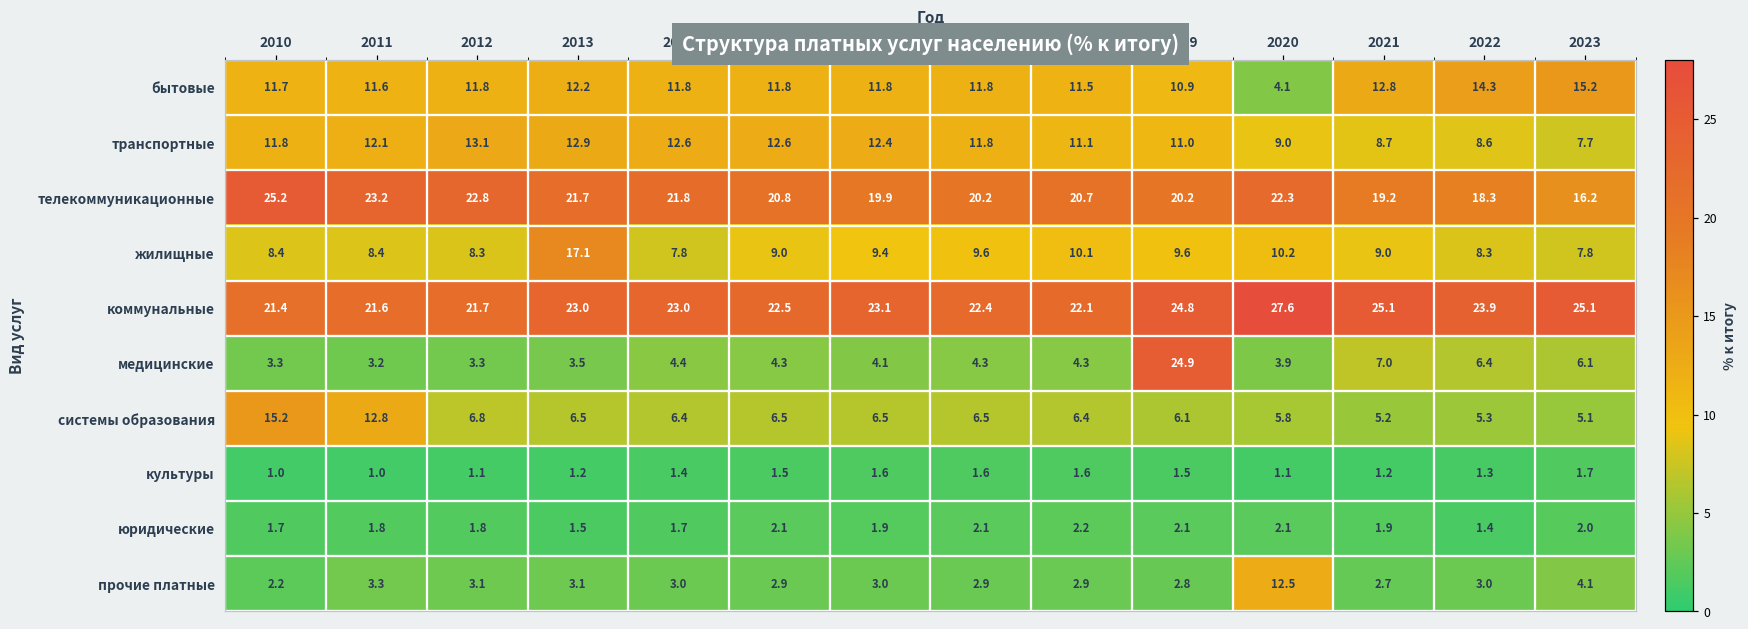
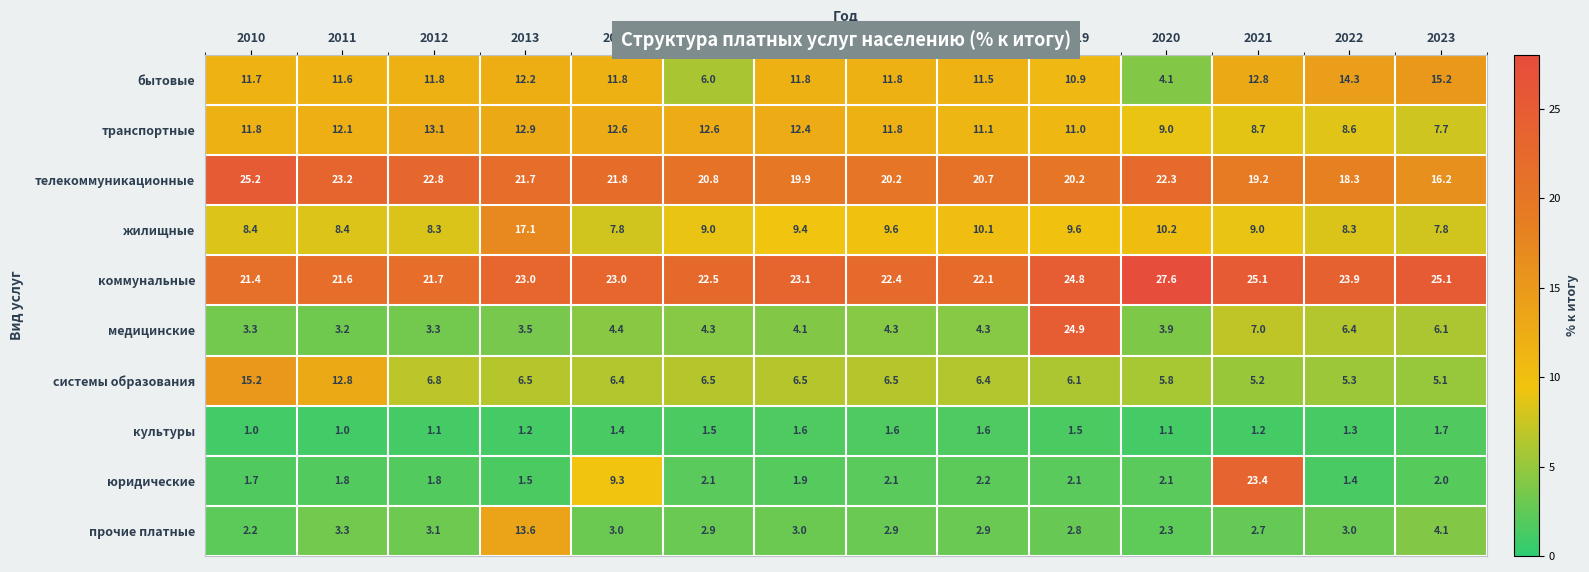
  {
    "бытовые": {
      "2010": 11.7,
      "2011": 11.6,
      "2012": 11.8,
      "2013": 12.2,
      "2014": 11.8,
-     "2015": 11.8,
+     "2015": 6.0,
      "2016": 11.8,
      "2017": 11.8,
      "2018": 11.5,
      "2019": 10.9,
      "2020": 4.1,
      "2021": 12.8,
      "2022": 14.3,
      "2023": 15.2
    },
    "транспортные": {
      "2010": 11.8,
      "2011": 12.1,
      "2012": 13.1,
      "2013": 12.9,
      "2014": 12.6,
      "2015": 12.6,
      "2016": 12.4,
      "2017": 11.8,
      "2018": 11.1,
      "2019": 11.0,
      "2020": 9.0,
      "2021": 8.7,
      "2022": 8.6,
      "2023": 7.7
    },
    "телекоммуникационные": {
      "2010": 25.2,
      "2011": 23.2,
      "2012": 22.8,
      "2013": 21.7,
      "2014": 21.8,
      "2015": 20.8,
      "2016": 19.9,
      "2017": 20.2,
      "2018": 20.7,
      "2019": 20.2,
      "2020": 22.3,
      "2021": 19.2,
      "2022": 18.3,
      "2023": 16.2
    },
    "жилищные": {
      "2010": 8.4,
      "2011": 8.4,
      "2012": 8.3,
      "2013": 17.1,
      "2014": 7.8,
      "2015": 9.0,
      "2016": 9.4,
      "2017": 9.6,
      "2018": 10.1,
      "2019": 9.6,
      "2020": 10.2,
      "2021": 9.0,
      "2022": 8.3,
      "2023": 7.8
    },
    "коммунальные": {
      "2010": 21.4,
      "2011": 21.6,
      "2012": 21.7,
      "2013": 23.0,
      "2014": 23.0,
      "2015": 22.5,
      "2016": 23.1,
      "2017": 22.4,
      "2018": 22.1,
      "2019": 24.8,
      "2020": 27.6,
      "2021": 25.1,
      "2022": 23.9,
      "2023": 25.1
    },
    "медицинские": {
      "2010": 3.3,
      "2011": 3.2,
      "2012": 3.3,
      "2013": 3.5,
      "2014": 4.4,
      "2015": 4.3,
      "2016": 4.1,
      "2017": 4.3,
      "2018": 4.3,
      "2019": 24.9,
      "2020": 3.9,
      "2021": 7.0,
      "2022": 6.4,
      "2023": 6.1
    },
    "системы образования": {
      "2010": 15.2,
      "2011": 12.8,
      "2012": 6.8,
      "2013": 6.5,
      "2014": 6.4,
      "2015": 6.5,
      "2016": 6.5,
      "2017": 6.5,
      "2018": 6.4,
      "2019": 6.1,
      "2020": 5.8,
      "2021": 5.2,
      "2022": 5.3,
      "2023": 5.1
    },
    "культуры": {
      "2010": 1.0,
      "2011": 1.0,
      "2012": 1.1,
      "2013": 1.2,
      "2014": 1.4,
      "2015": 1.5,
      "2016": 1.6,
      "2017": 1.6,
      "2018": 1.6,
      "2019": 1.5,
      "2020": 1.1,
      "2021": 1.2,
      "2022": 1.3,
      "2023": 1.7
    },
    "юридические": {
      "2010": 1.7,
      "2011": 1.8,
      "2012": 1.8,
      "2013": 1.5,
-     "2014": 1.7,
+     "2014": 9.3,
      "2015": 2.1,
      "2016": 1.9,
      "2017": 2.1,
      "2018": 2.2,
      "2019": 2.1,
      "2020": 2.1,
-     "2021": 1.9,
+     "2021": 23.4,
      "2022": 1.4,
      "2023": 2.0
    },
    "прочие платные": {
      "2010": 2.2,
      "2011": 3.3,
      "2012": 3.1,
-     "2013": 3.1,
+     "2013": 13.6,
      "2014": 3.0,
      "2015": 2.9,
      "2016": 3.0,
      "2017": 2.9,
      "2018": 2.9,
      "2019": 2.8,
-     "2020": 12.5,
+     "2020": 2.3,
      "2021": 2.7,
      "2022": 3.0,
      "2023": 4.1
    }
  }
